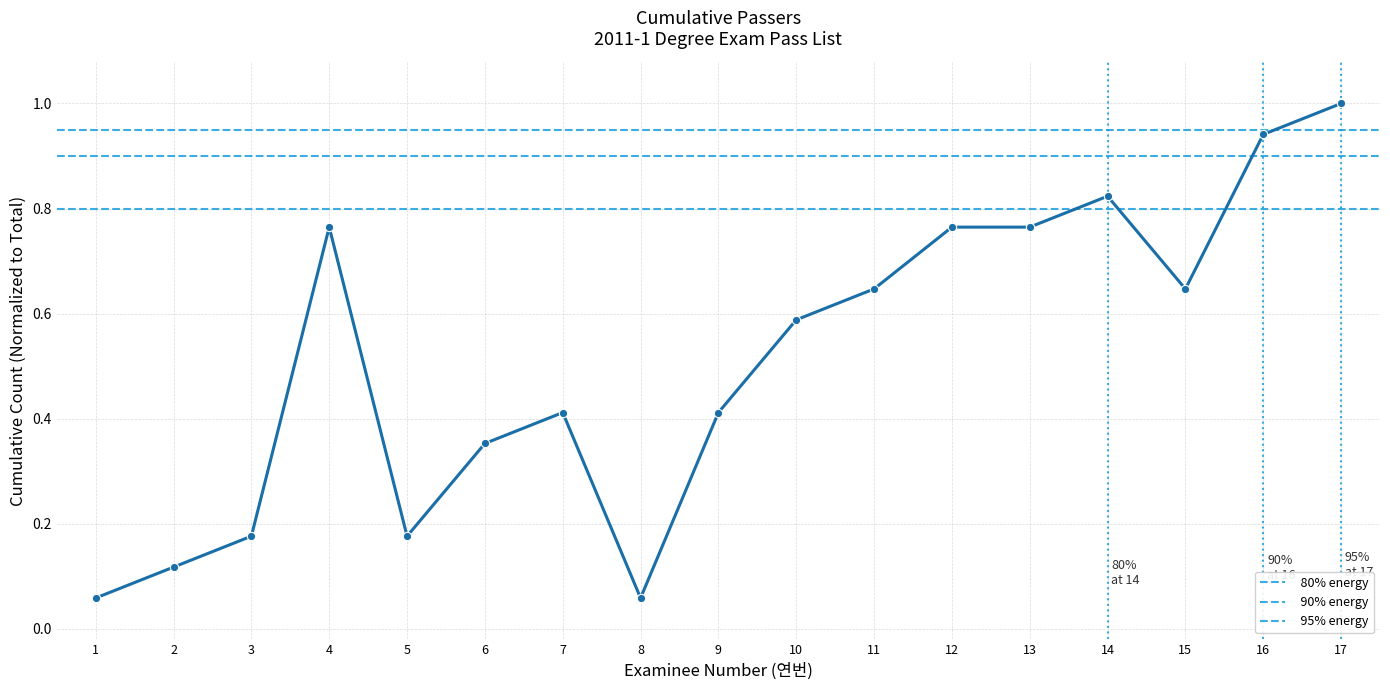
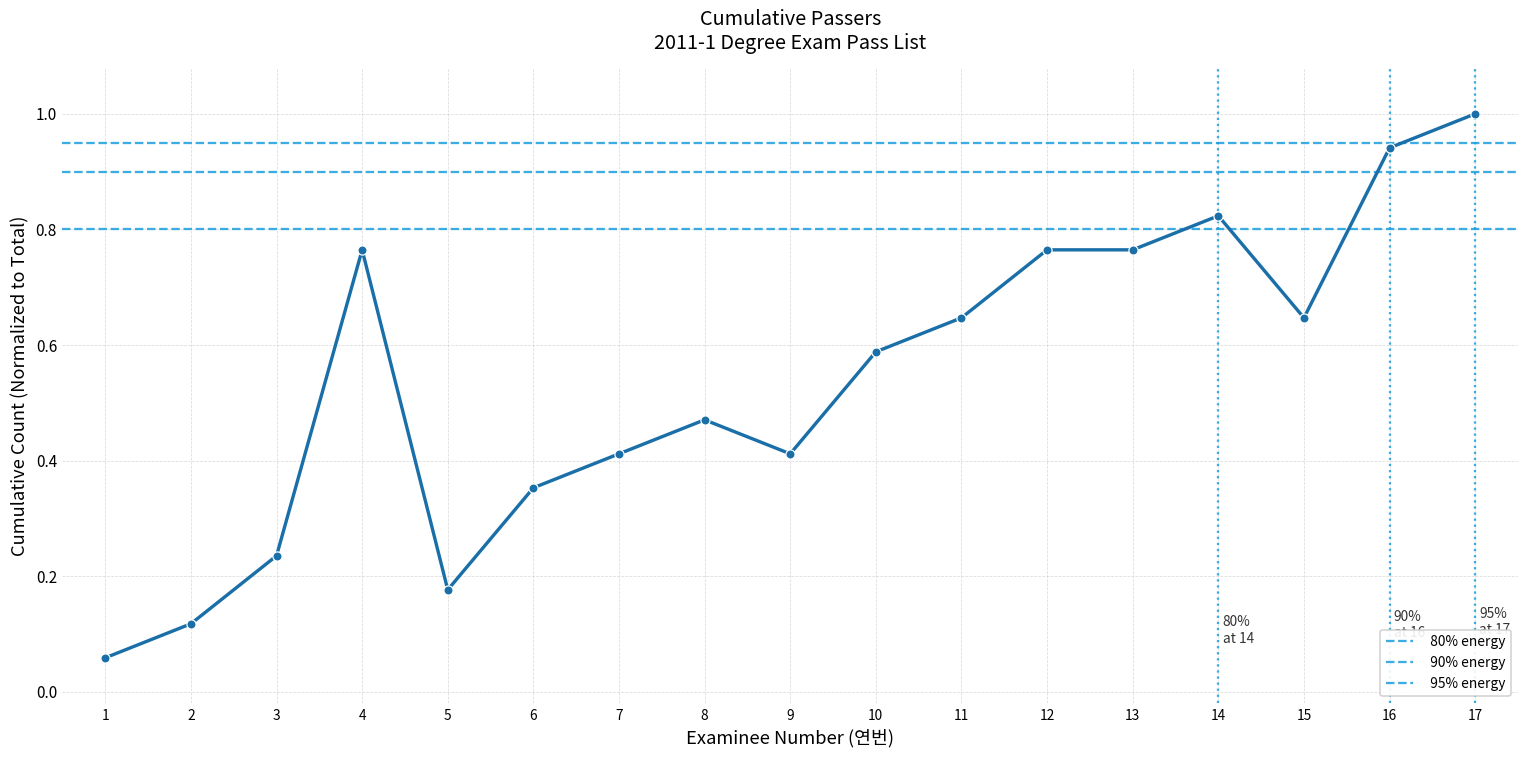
  {
    "1": 0.06,
    "2": 0.12,
-   "3": 0.18,
+   "3": 0.24,
    "4": 0.76,
    "5": 0.18,
    "6": 0.35,
    "7": 0.41,
-   "8": 0.06,
+   "8": 0.47,
    "9": 0.41,
    "10": 0.59,
    "11": 0.65,
    "12": 0.76,
    "13": 0.76,
    "14": 0.82,
    "15": 0.65,
    "16": 0.94,
    "17": 1.00
  }
